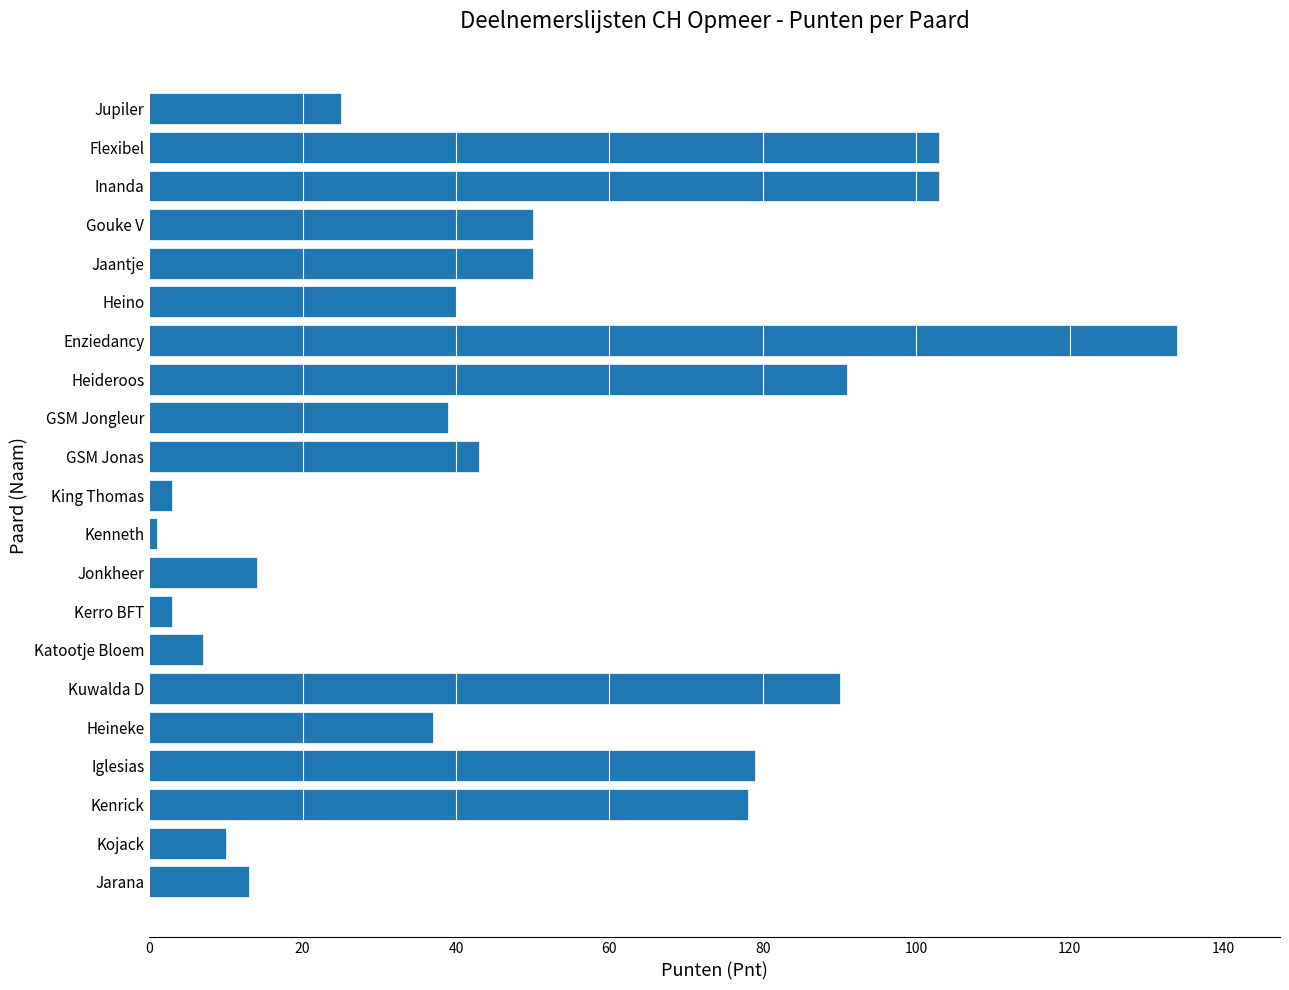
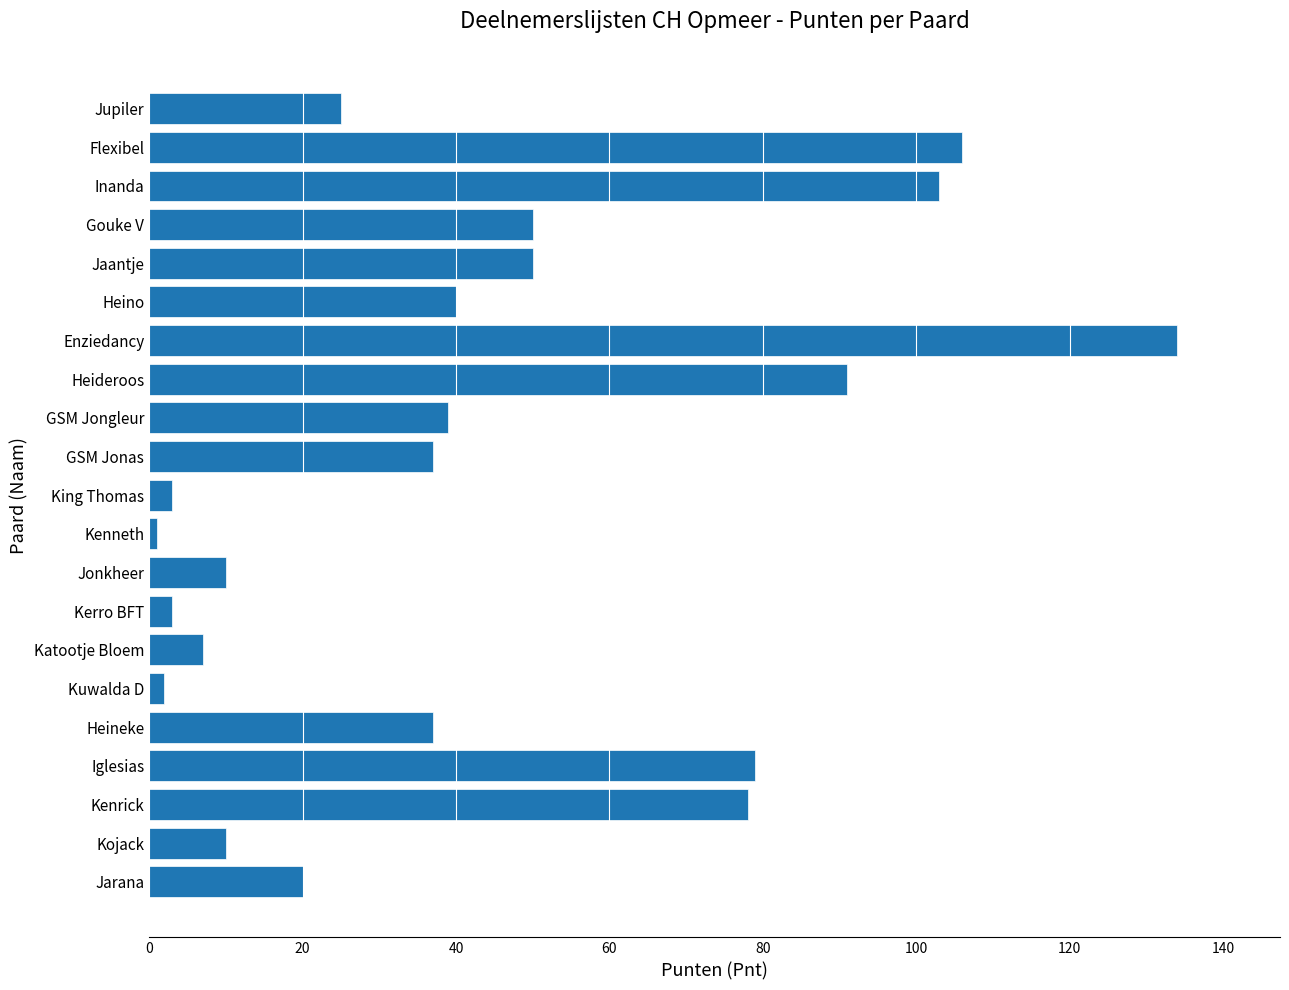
  {
    "Jupiler": 25,
-   "Flexibel": 103,
+   "Flexibel": 106,
    "Inanda": 103,
    "Gouke V": 50,
    "Jaantje": 50,
    "Heino": 40,
    "Enziedancy": 134,
    "Heideroos": 91,
    "GSM Jongleur": 39,
-   "GSM Jonas": 43,
+   "GSM Jonas": 37,
    "King Thomas": 3,
    "Kenneth": 1,
-   "Jonkheer": 14,
+   "Jonkheer": 10,
    "Kerro BFT": 3,
    "Katootje Bloem": 7,
-   "Kuwalda D": 90,
+   "Kuwalda D": 2,
    "Heineke": 37,
    "Iglesias": 79,
    "Kenrick": 78,
    "Kojack": 10,
-   "Jarana": 13
+   "Jarana": 20
  }
